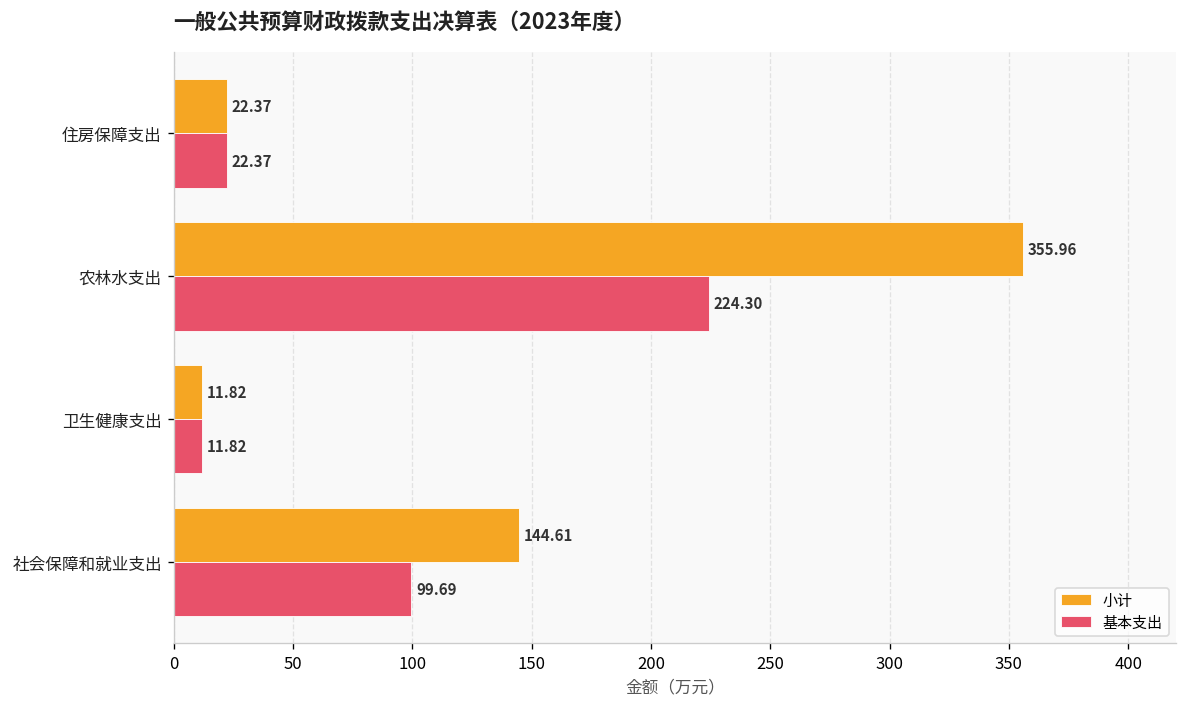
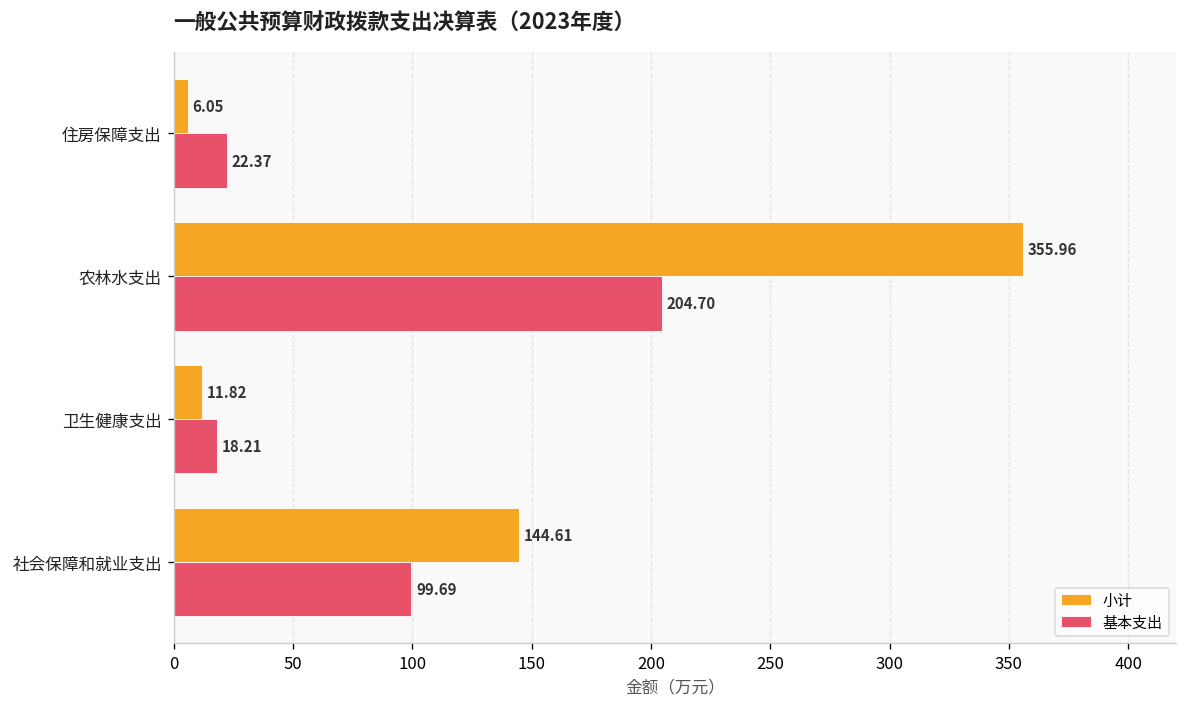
  {
    "小计": {
-     "住房保障支出": 22.37,
+     "住房保障支出": 6.05,
      "农林水支出": 355.96,
      "卫生健康支出": 11.82,
      "社会保障和就业支出": 144.61
    },
    "基本支出": {
      "住房保障支出": 22.37,
-     "农林水支出": 224.30,
-     "卫生健康支出": 11.82,
+     "农林水支出": 204.70,
+     "卫生健康支出": 18.21,
      "社会保障和就业支出": 99.69
    }
  }
